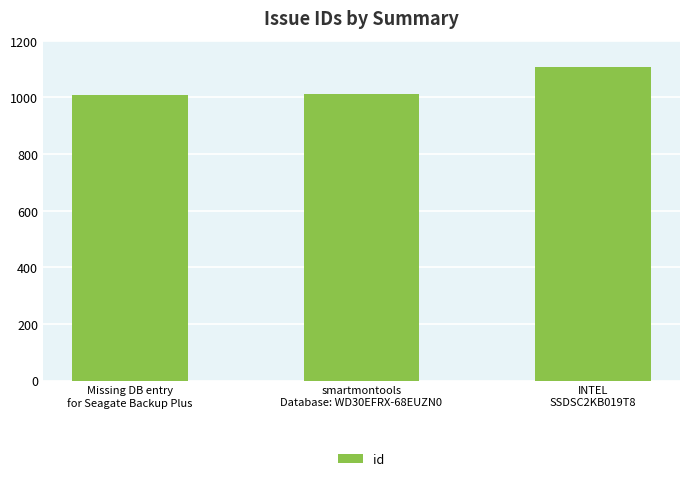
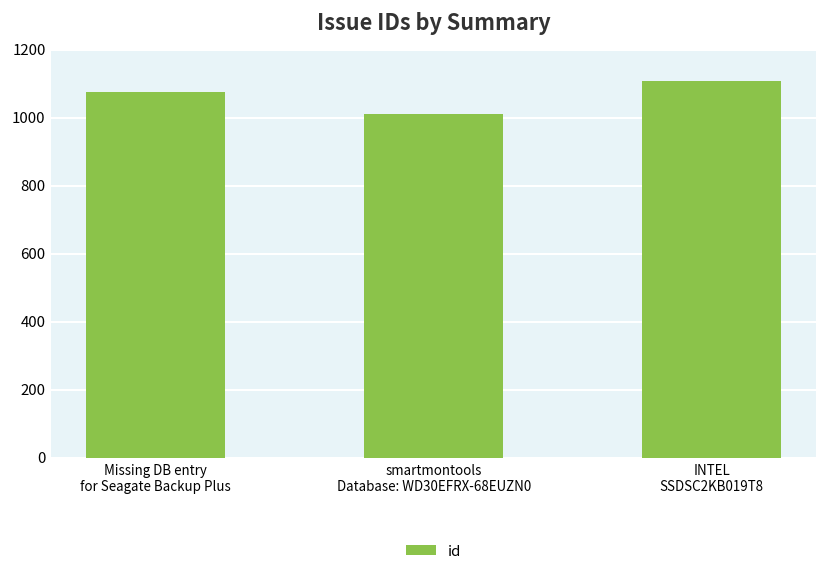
  {
-   "Missing DB entry for Seagate Backup Plus": 1010,
+   "Missing DB entry for Seagate Backup Plus": 1080,
    "smartmontools Database: WD30EFRX-68EUZN0": 1010,
    "INTEL SSDSC2KB019T8": 1110
  }
